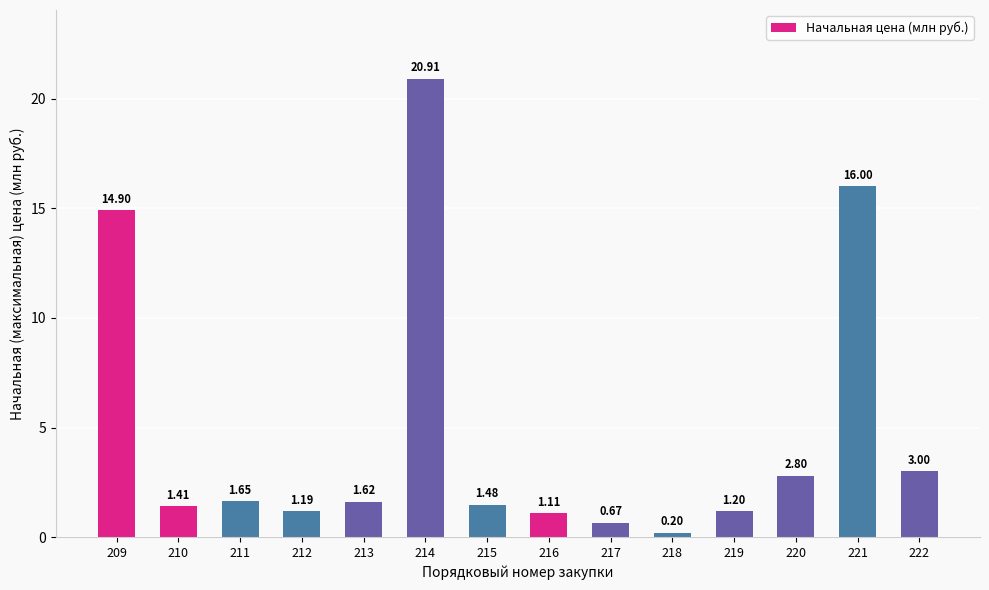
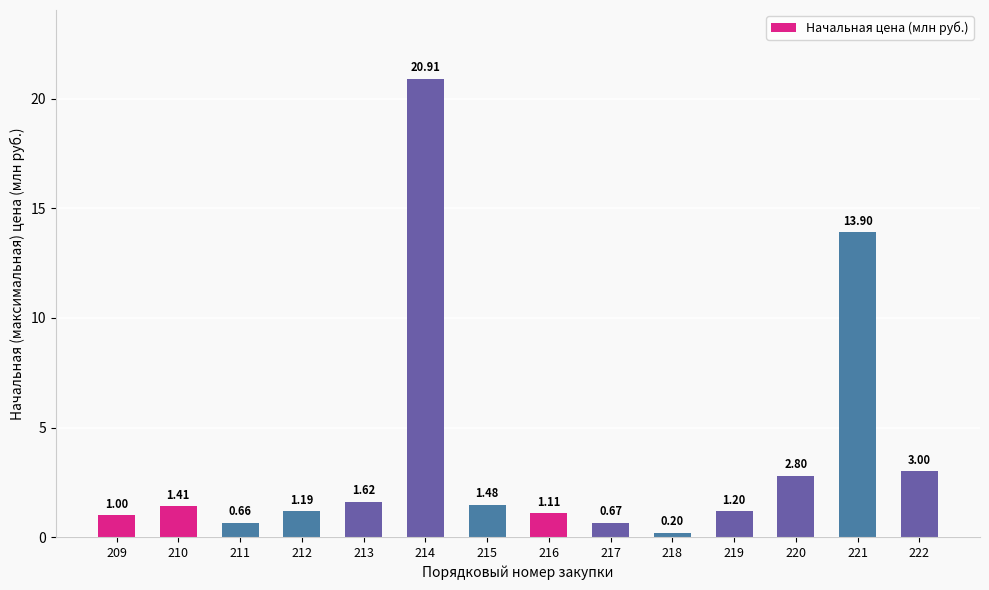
  {
-   "209": 14.90,
+   "209": 1.00,
    "210": 1.41,
-   "211": 1.65,
+   "211": 0.66,
    "212": 1.19,
    "213": 1.62,
    "214": 20.91,
    "215": 1.48,
    "216": 1.11,
    "217": 0.67,
    "218": 0.20,
    "219": 1.20,
    "220": 2.80,
-   "221": 16.00,
+   "221": 13.90,
    "222": 3.00
  }
